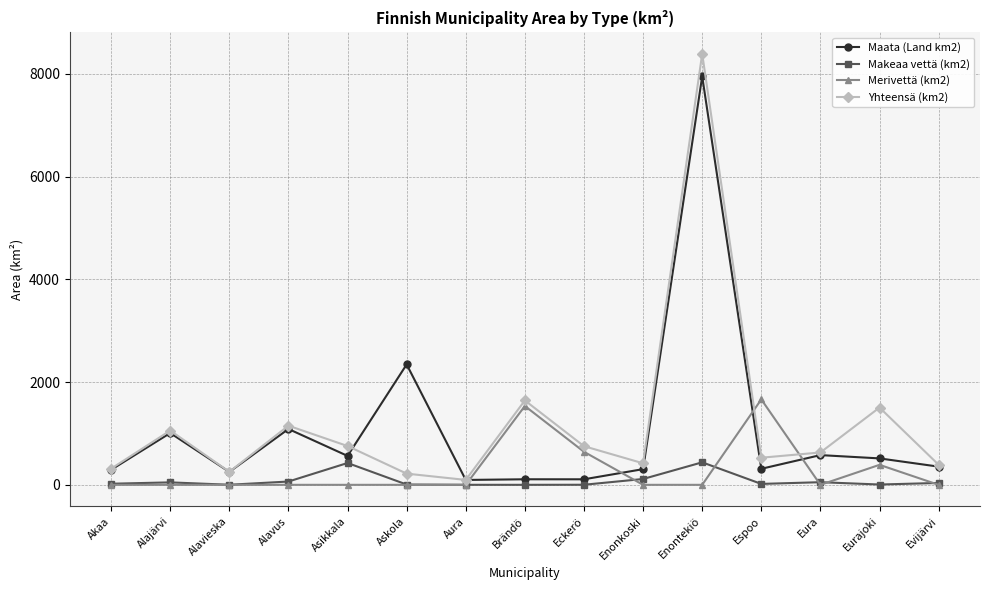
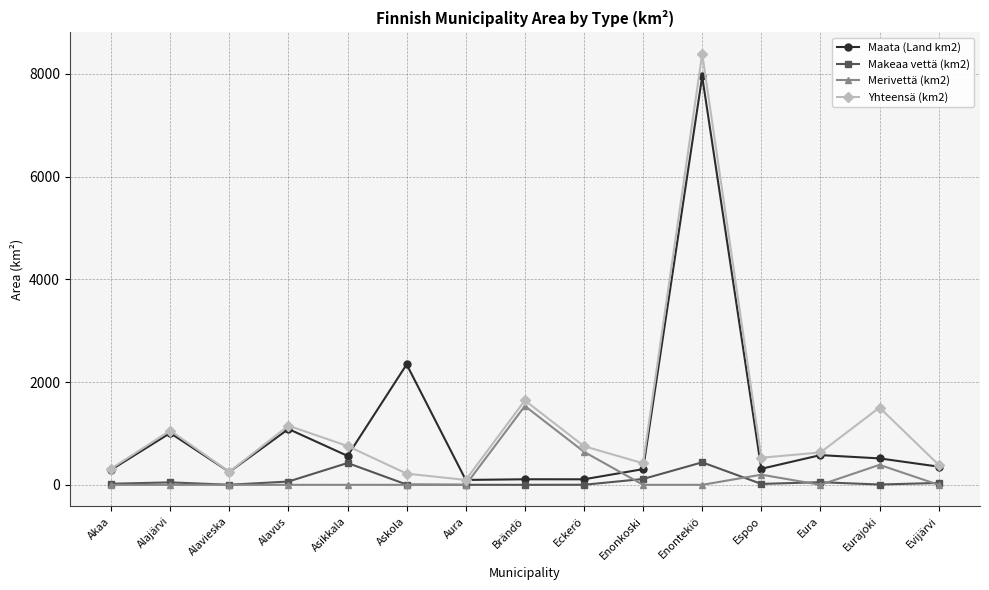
  {
    "Maata (Land km2)": {
      "Alavus": 1100,
      "Asikkala": 600,
      "Askola": 2300,
      "Brändö": 100,
      "Eckerö": 100,
      "Enonkoski": 300,
      "Enontekiö": 8000,
      "Espoo": 300,
      "Eura": 600,
      "Eurajoki": 500
    },
    "Makeaa vettä (km2)": {
      "Alavus": 100,
      "Asikkala": 400,
      "Brändö": 0,
      "Eckerö": 0,
      "Enonkoski": 100,
      "Enontekiö": 400,
      "Espoo": 0,
      "Eura": 100,
      "Eurajoki": 0
    },
    "Merivettä (km2)": {
      "Alavus": 0,
      "Asikkala": 0,
      "Brändö": 1500,
      "Eckerö": 600,
      "Enonkoski": 0,
      "Enontekiö": 0,
-     "Espoo": 1700,
+     "Espoo": 200,
      "Eura": 0,
      "Eurajoki": 400
    },
    "Yhteensä (km2)": {
      "Alavus": 1200,
      "Asikkala": 800,
      "Askola": 200,
      "Brändö": 1600,
      "Eckerö": 800,
      "Enonkoski": 400,
      "Enontekiö": 8400,
      "Espoo": 500,
      "Eura": 600,
      "Eurajoki": 1500
    }
  }
